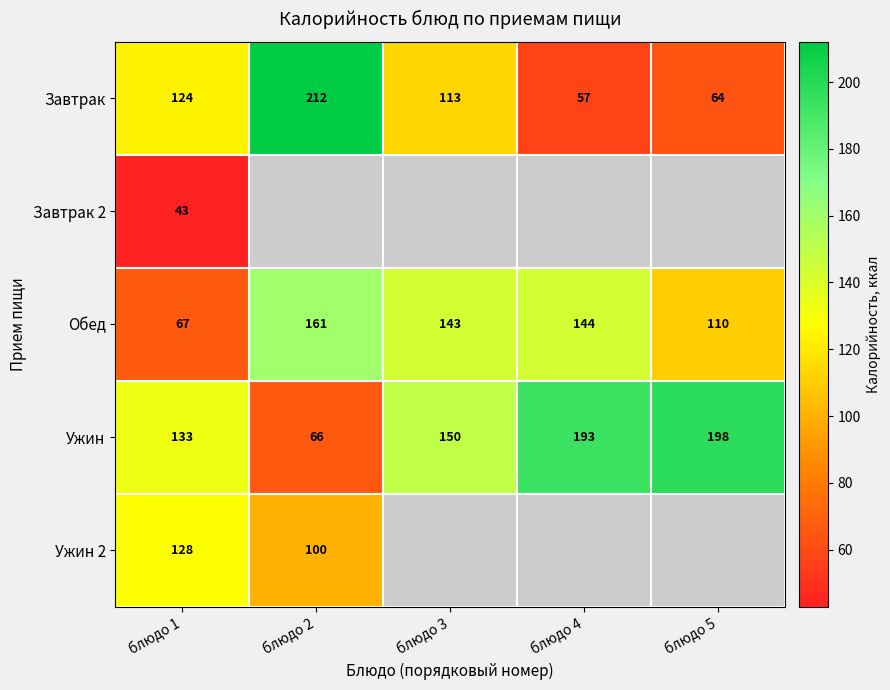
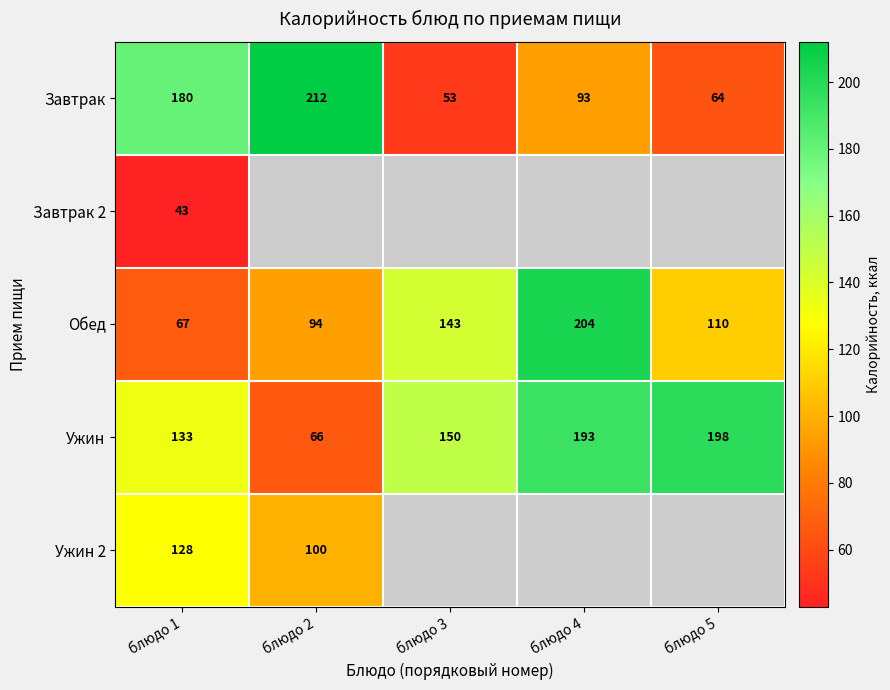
  {
    "Завтрак": {
-     "блюдо 1": 124,
+     "блюдо 1": 180,
      "блюдо 2": 212,
-     "блюдо 3": 113,
-     "блюдо 4": 57,
+     "блюдо 3": 53,
+     "блюдо 4": 93,
      "блюдо 5": 64
    },
    "Завтрак 2": {
      "блюдо 1": 43
    },
    "Обед": {
      "блюдо 1": 67,
-     "блюдо 2": 161,
+     "блюдо 2": 94,
      "блюдо 3": 143,
-     "блюдо 4": 144,
+     "блюдо 4": 204,
      "блюдо 5": 110
    },
    "Ужин": {
      "блюдо 1": 133,
      "блюдо 2": 66,
      "блюдо 3": 150,
      "блюдо 4": 193,
      "блюдо 5": 198
    },
    "Ужин 2": {
      "блюдо 1": 128,
      "блюдо 2": 100
    }
  }
